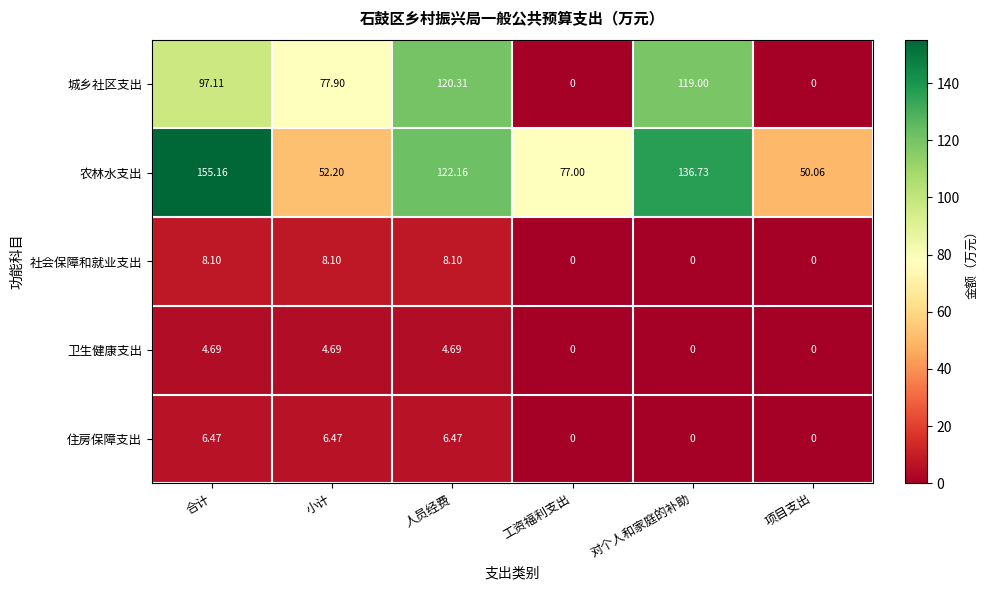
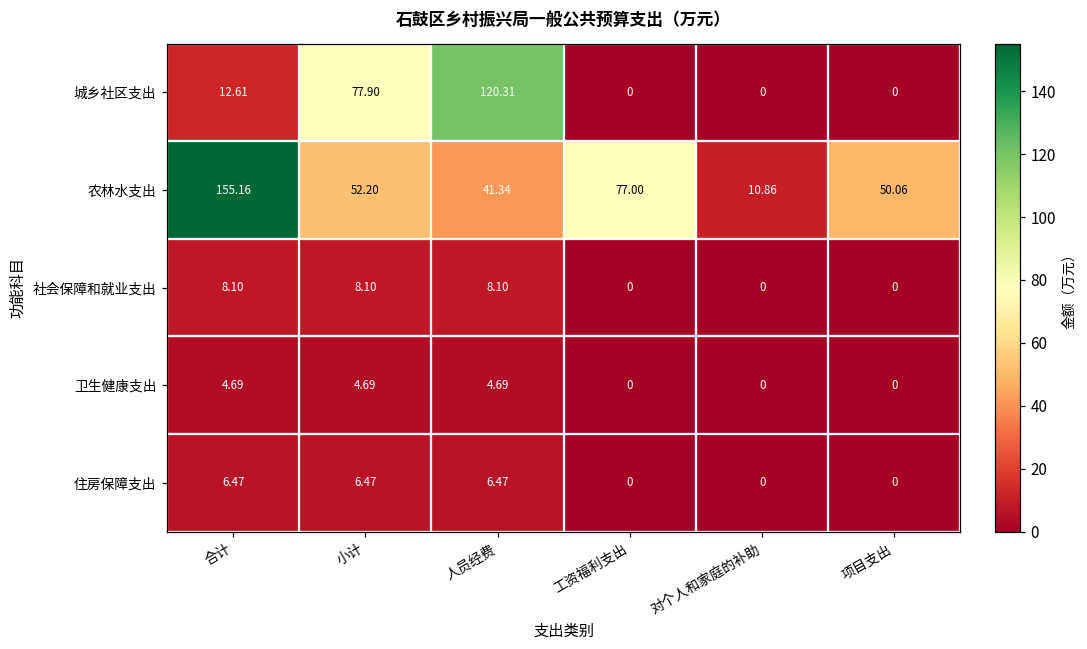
  {
    "城乡社区支出": {
-     "合计": 97.11,
+     "合计": 12.61,
      "小计": 77.90,
      "人员经费": 120.31,
      "工资福利支出": 0,
-     "对个人和家庭的补助": 119.00,
+     "对个人和家庭的补助": 0,
      "项目支出": 0
    },
    "农林水支出": {
      "合计": 155.16,
      "小计": 52.20,
-     "人员经费": 122.16,
+     "人员经费": 41.34,
      "工资福利支出": 77.00,
-     "对个人和家庭的补助": 136.73,
+     "对个人和家庭的补助": 10.86,
      "项目支出": 50.06
    },
    "社会保障和就业支出": {
      "合计": 8.10,
      "小计": 8.10,
      "人员经费": 8.10,
      "工资福利支出": 0,
      "对个人和家庭的补助": 0,
      "项目支出": 0
    },
    "卫生健康支出": {
      "合计": 4.69,
      "小计": 4.69,
      "人员经费": 4.69,
      "工资福利支出": 0,
      "对个人和家庭的补助": 0,
      "项目支出": 0
    },
    "住房保障支出": {
      "合计": 6.47,
      "小计": 6.47,
      "人员经费": 6.47,
      "工资福利支出": 0,
      "对个人和家庭的补助": 0,
      "项目支出": 0
    }
  }
